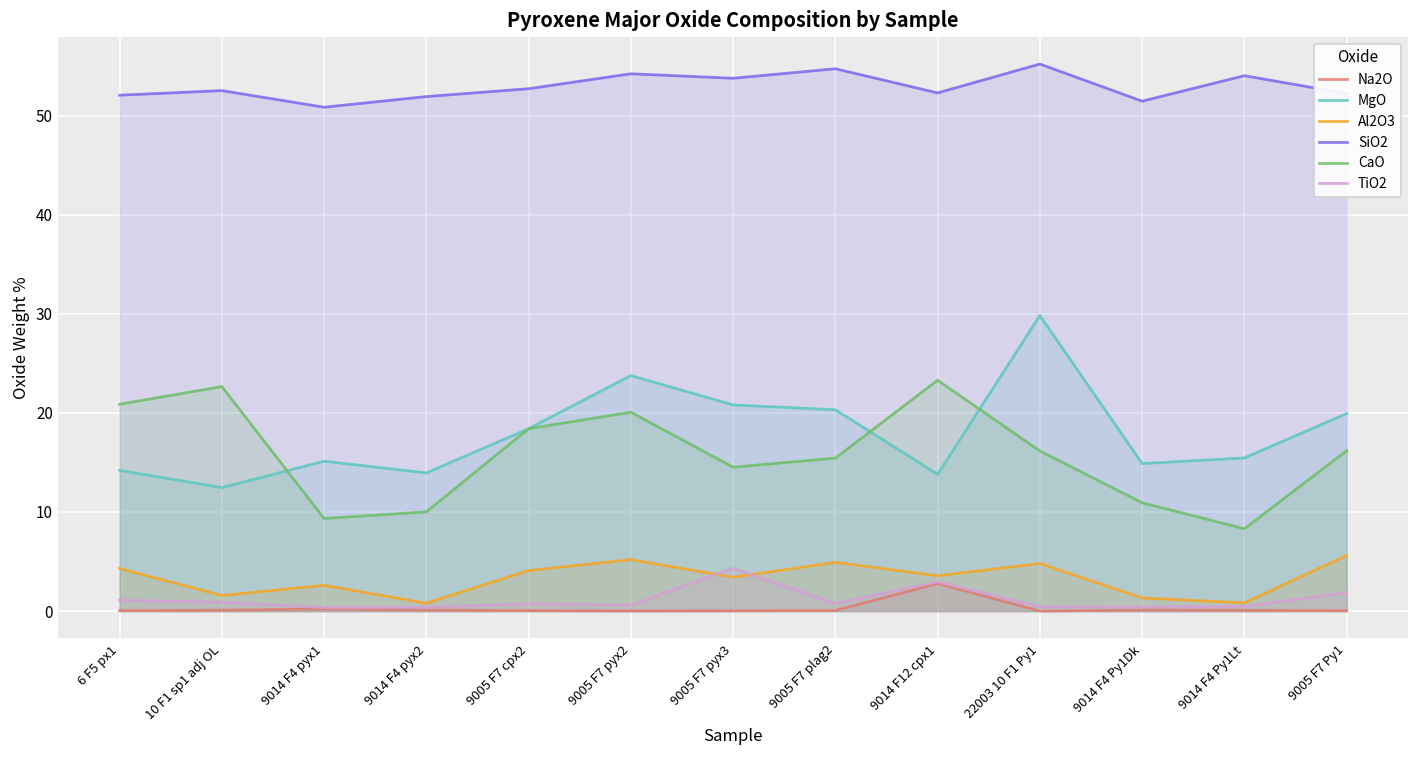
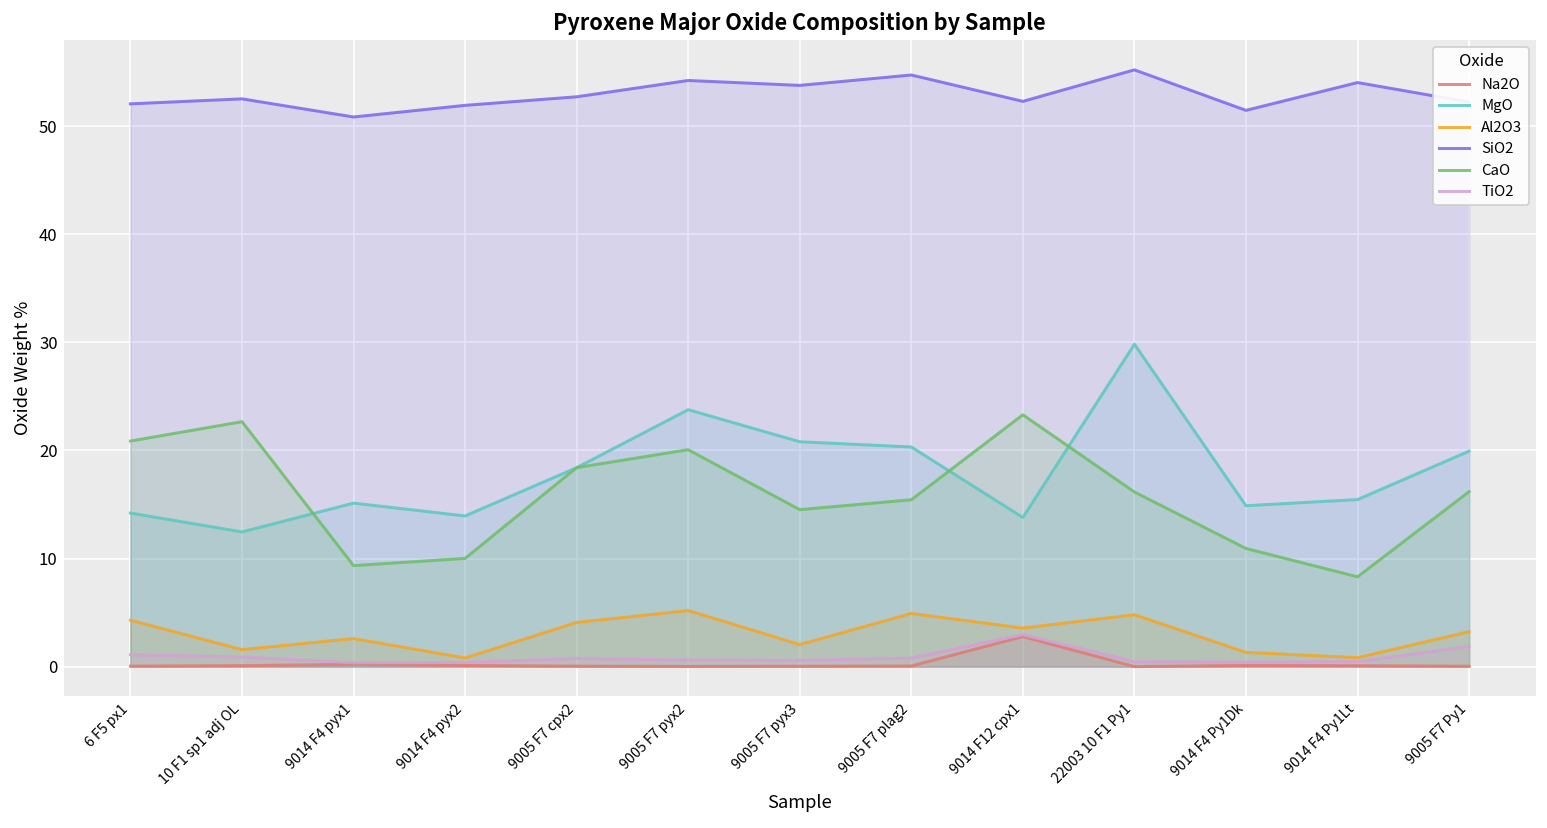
  {
    "Na2O": {
      "6 F5 px1": 0,
      "10 F1 sp1 adj OL": 0,
      "9014 F4 pyx2": 0,
      "9005 F7 cpx2": 0,
      "9005 F7 pyx2": 0,
      "9005 F7 pyx3": 0,
      "9005 F7 plag2": 0,
      "22003 10 F1 Py1": 0,
      "9014 F4 Py1Dk": 0,
      "9014 F4 Py1Lt": 0,
      "9005 F7 Py1": 0
    },
    "MgO": {
      "6 F5 px1": 14,
      "10 F1 sp1 adj OL": 12,
      "9014 F4 pyx1": 15,
      "9014 F4 pyx2": 14,
      "9005 F7 pyx2": 24,
      "9005 F7 pyx3": 21,
      "9005 F7 plag2": 20,
      "9014 F12 cpx1": 14,
      "22003 10 F1 Py1": 30,
      "9014 F4 Py1Dk": 15,
      "9014 F4 Py1Lt": 15,
      "9005 F7 Py1": 20
    },
    "Al2O3": {
      "6 F5 px1": 4,
      "10 F1 sp1 adj OL": 2,
      "9014 F4 pyx1": 3,
      "9014 F4 pyx2": 1,
      "9005 F7 cpx2": 4,
      "9005 F7 pyx2": 5,
-     "9005 F7 pyx3": 3,
+     "9005 F7 pyx3": 2,
      "9005 F7 plag2": 5,
      "9014 F12 cpx1": 4,
      "22003 10 F1 Py1": 5,
      "9014 F4 Py1Dk": 1,
      "9014 F4 Py1Lt": 1,
-     "9005 F7 Py1": 6
+     "9005 F7 Py1": 3
    },
    "SiO2": {
      "6 F5 px1": 52,
      "10 F1 sp1 adj OL": 53,
      "9014 F4 pyx1": 51,
      "9014 F4 pyx2": 52,
      "9005 F7 cpx2": 53,
      "9005 F7 pyx2": 54,
      "9005 F7 pyx3": 54,
      "9005 F7 plag2": 55,
      "9014 F12 cpx1": 52,
      "22003 10 F1 Py1": 55,
      "9014 F4 Py1Dk": 51,
      "9014 F4 Py1Lt": 54
    },
    "CaO": {
      "6 F5 px1": 21,
      "10 F1 sp1 adj OL": 23,
      "9014 F4 pyx1": 9,
      "9014 F4 pyx2": 10,
      "9005 F7 pyx2": 20,
      "9005 F7 pyx3": 15,
      "9005 F7 plag2": 15,
      "9014 F12 cpx1": 23,
      "22003 10 F1 Py1": 16,
      "9014 F4 Py1Dk": 11,
      "9014 F4 Py1Lt": 8,
      "9005 F7 Py1": 16
    },
    "TiO2": {
      "6 F5 px1": 1,
      "10 F1 sp1 adj OL": 1,
      "9014 F4 pyx2": 0,
      "9005 F7 cpx2": 1,
      "9005 F7 pyx2": 1,
-     "9005 F7 pyx3": 4,
+     "9005 F7 pyx3": 1,
      "9005 F7 plag2": 1,
      "22003 10 F1 Py1": 0,
      "9014 F4 Py1Dk": 0,
      "9014 F4 Py1Lt": 0,
      "9005 F7 Py1": 2
    }
  }
